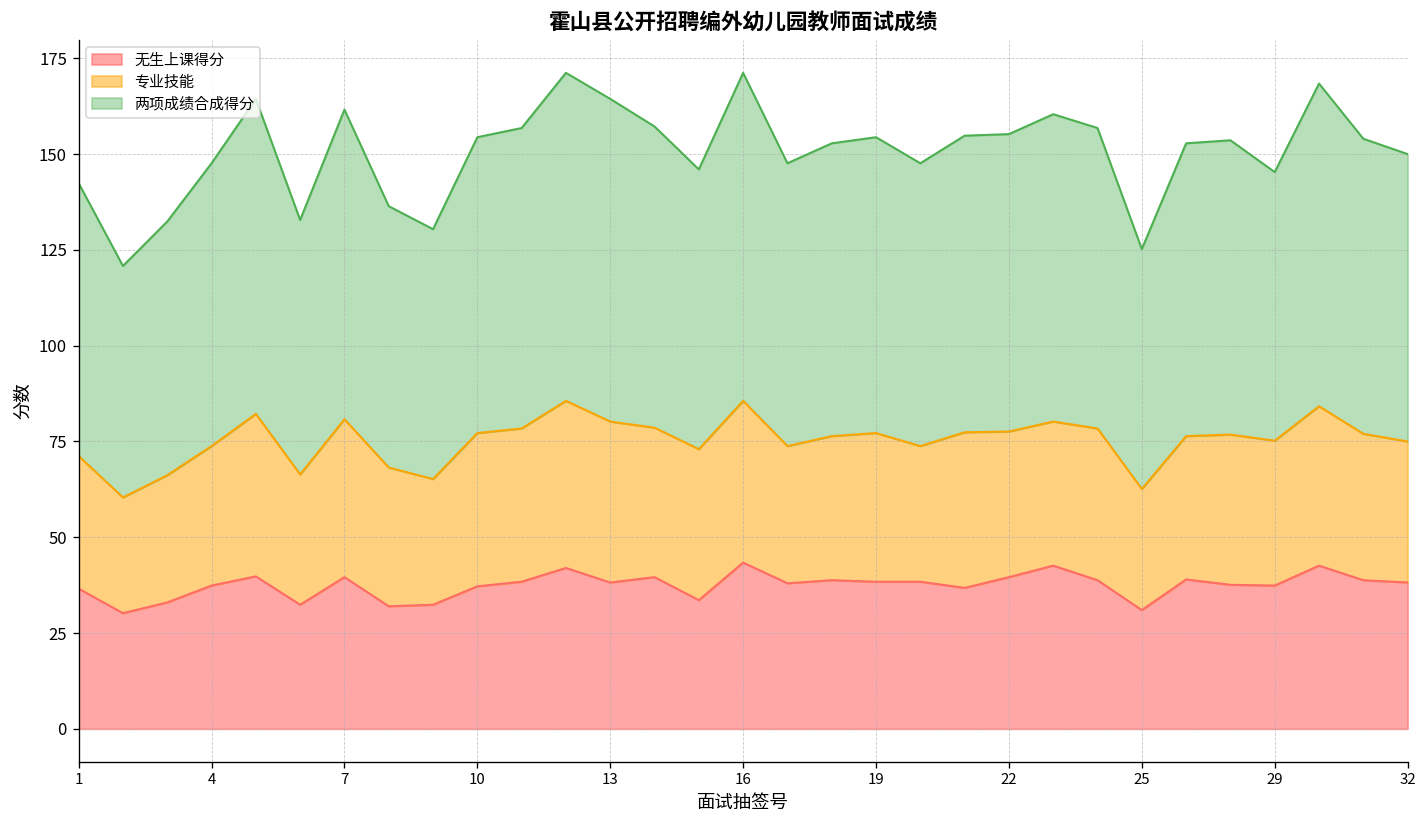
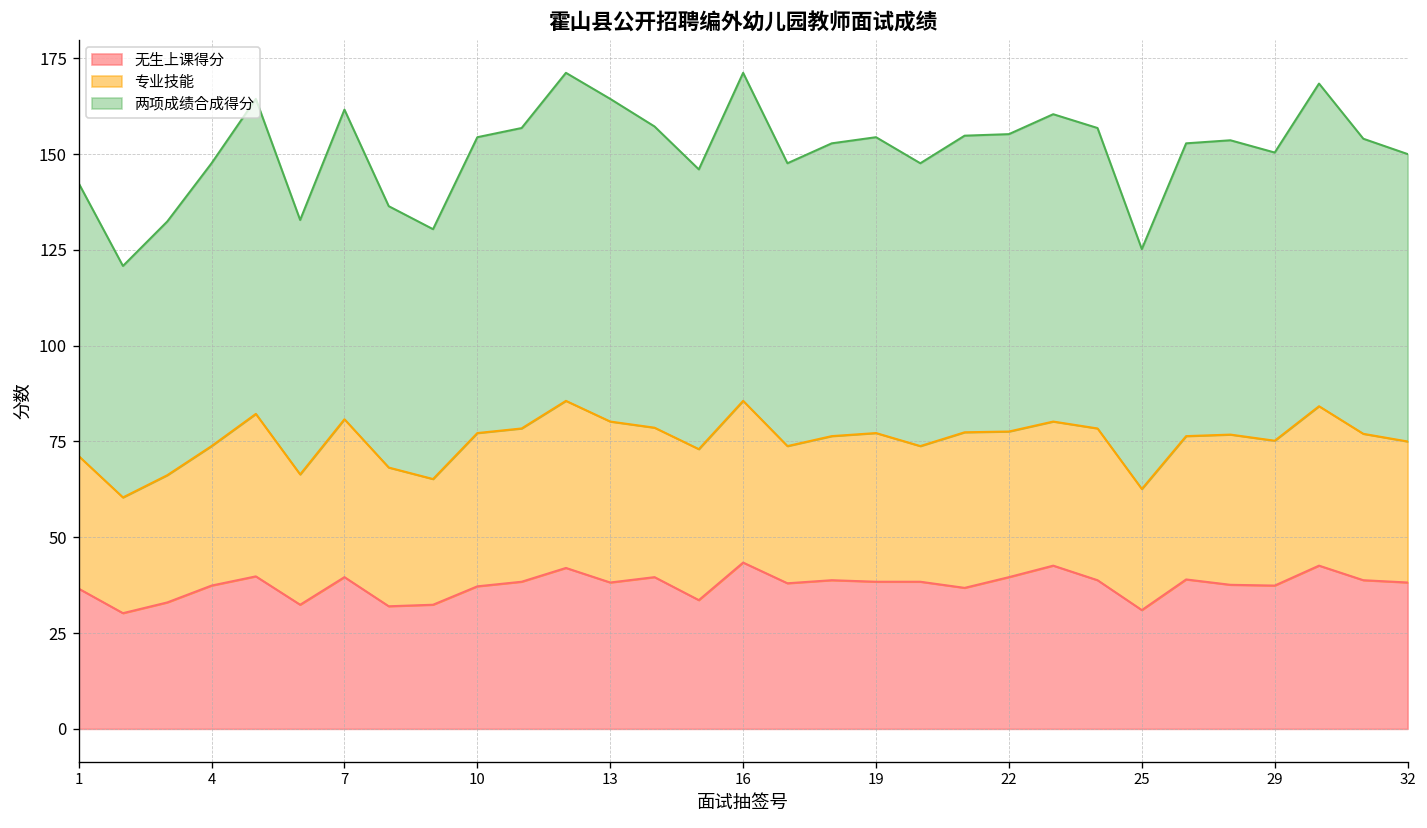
  {
    "无生上课得分": {
      "1": 37,
      "4": 37,
      "7": 40,
      "10": 37,
      "13": 38,
      "16": 43,
      "19": 38,
      "22": 40,
      "25": 31,
      "29": 37,
      "32": 38
    },
    "专业技能": {
      "1": 35,
      "4": 36,
      "7": 41,
      "10": 40,
      "13": 42,
      "16": 42,
      "19": 39,
      "22": 38,
      "25": 32,
      "29": 38,
      "32": 37
    },
    "两项成绩合成得分": {
      "1": 71,
      "4": 74,
      "7": 81,
      "10": 77,
      "13": 84,
      "16": 86,
      "19": 77,
      "22": 78,
      "25": 63,
-     "29": 70,
+     "29": 75,
      "32": 75
    }
  }
